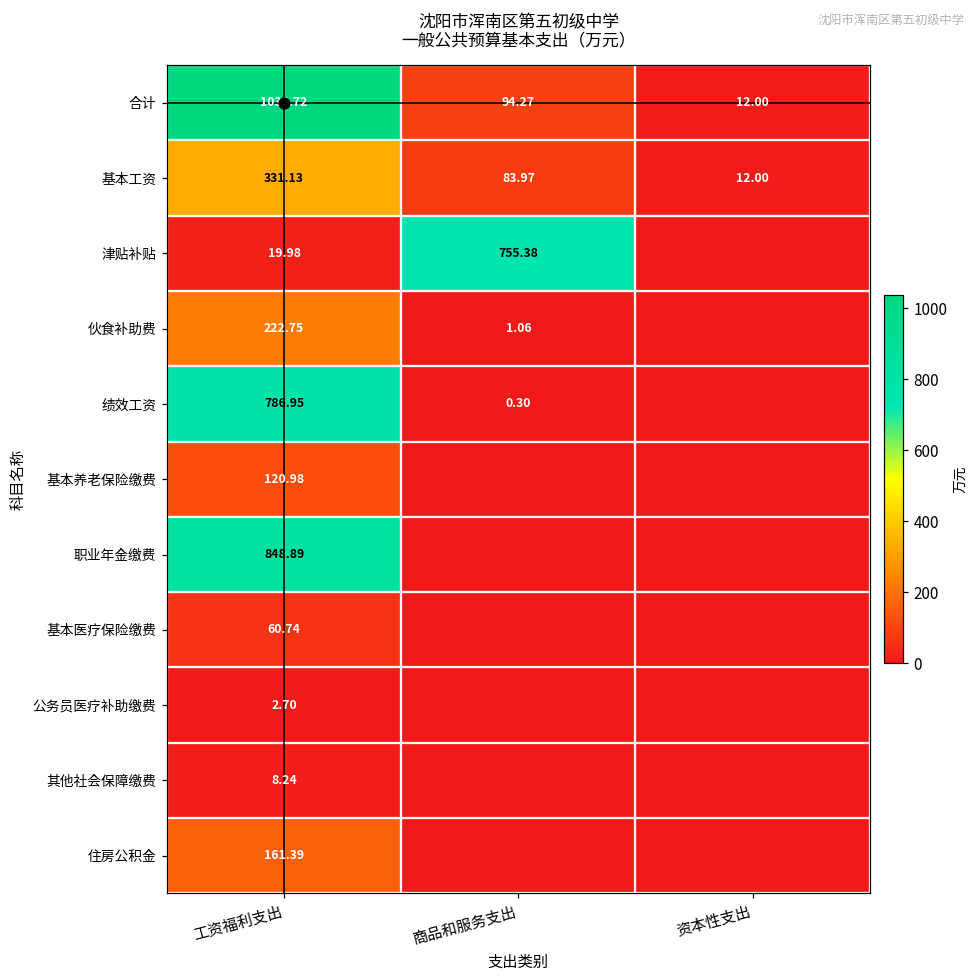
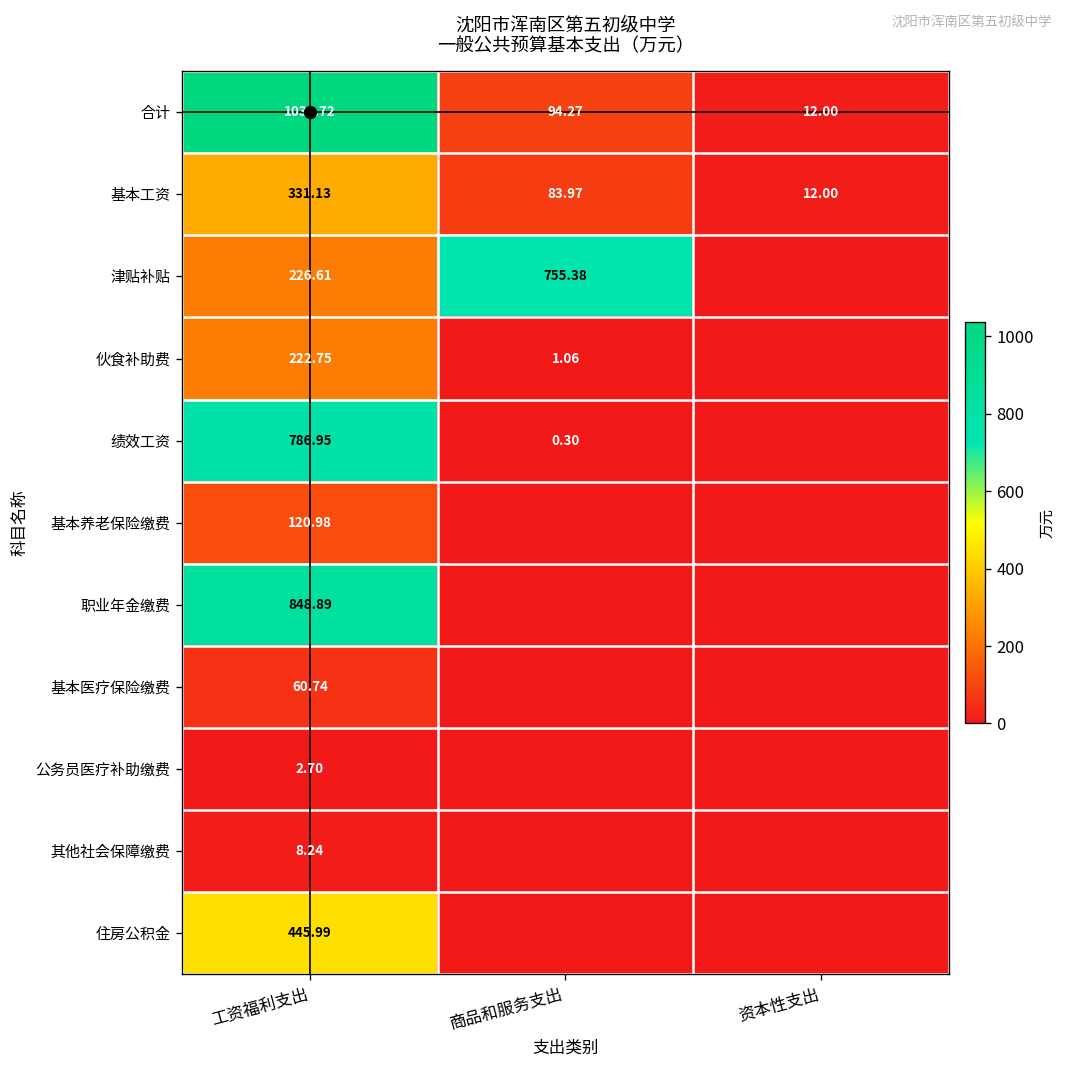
  {
    "合计": {
      "商品和服务支出": 94.27,
      "资本性支出": 12.00
    },
    "基本工资": {
      "工资福利支出": 331.13,
      "商品和服务支出": 83.97,
      "资本性支出": 12.00
    },
    "津贴补贴": {
-     "工资福利支出": 19.98,
+     "工资福利支出": 226.61,
      "商品和服务支出": 755.38
    },
    "伙食补助费": {
      "工资福利支出": 222.75,
      "商品和服务支出": 1.06
    },
    "绩效工资": {
      "工资福利支出": 786.95,
      "商品和服务支出": 0.30
    },
    "基本养老保险缴费": {
      "工资福利支出": 120.98
    },
    "职业年金缴费": {
      "工资福利支出": 848.89
    },
    "基本医疗保险缴费": {
      "工资福利支出": 60.74
    },
    "公务员医疗补助缴费": {
      "工资福利支出": 2.70
    },
    "其他社会保障缴费": {
      "工资福利支出": 8.24
    },
    "住房公积金": {
-     "工资福利支出": 161.39
+     "工资福利支出": 445.99
    }
  }
